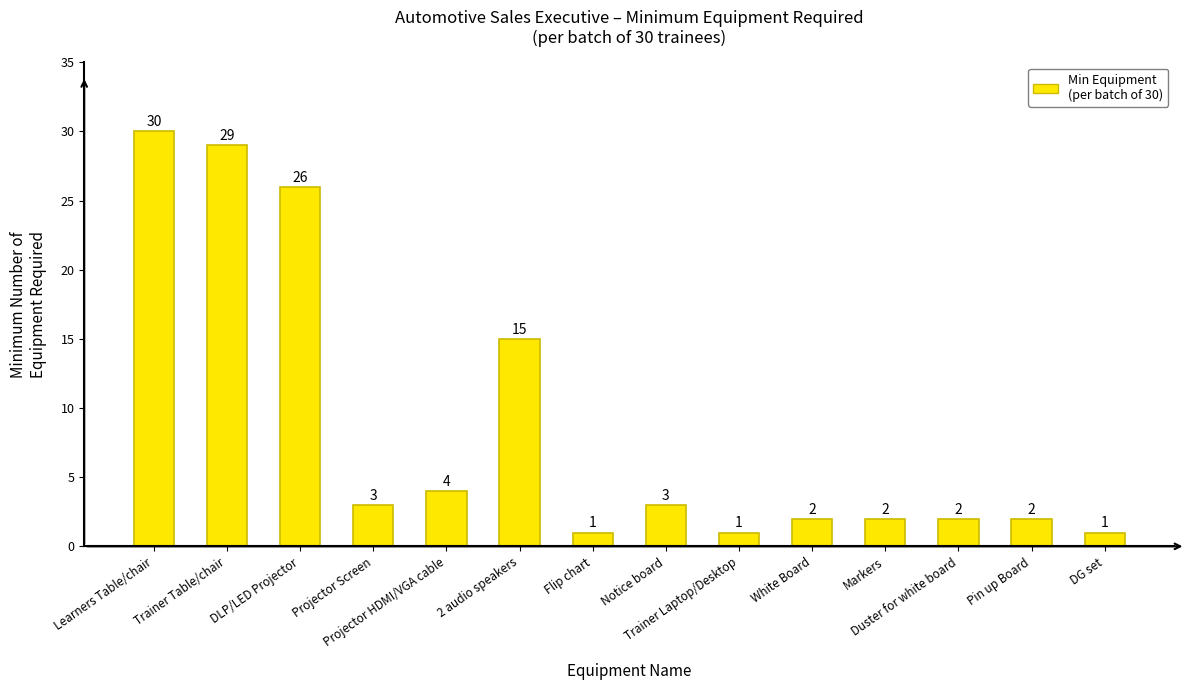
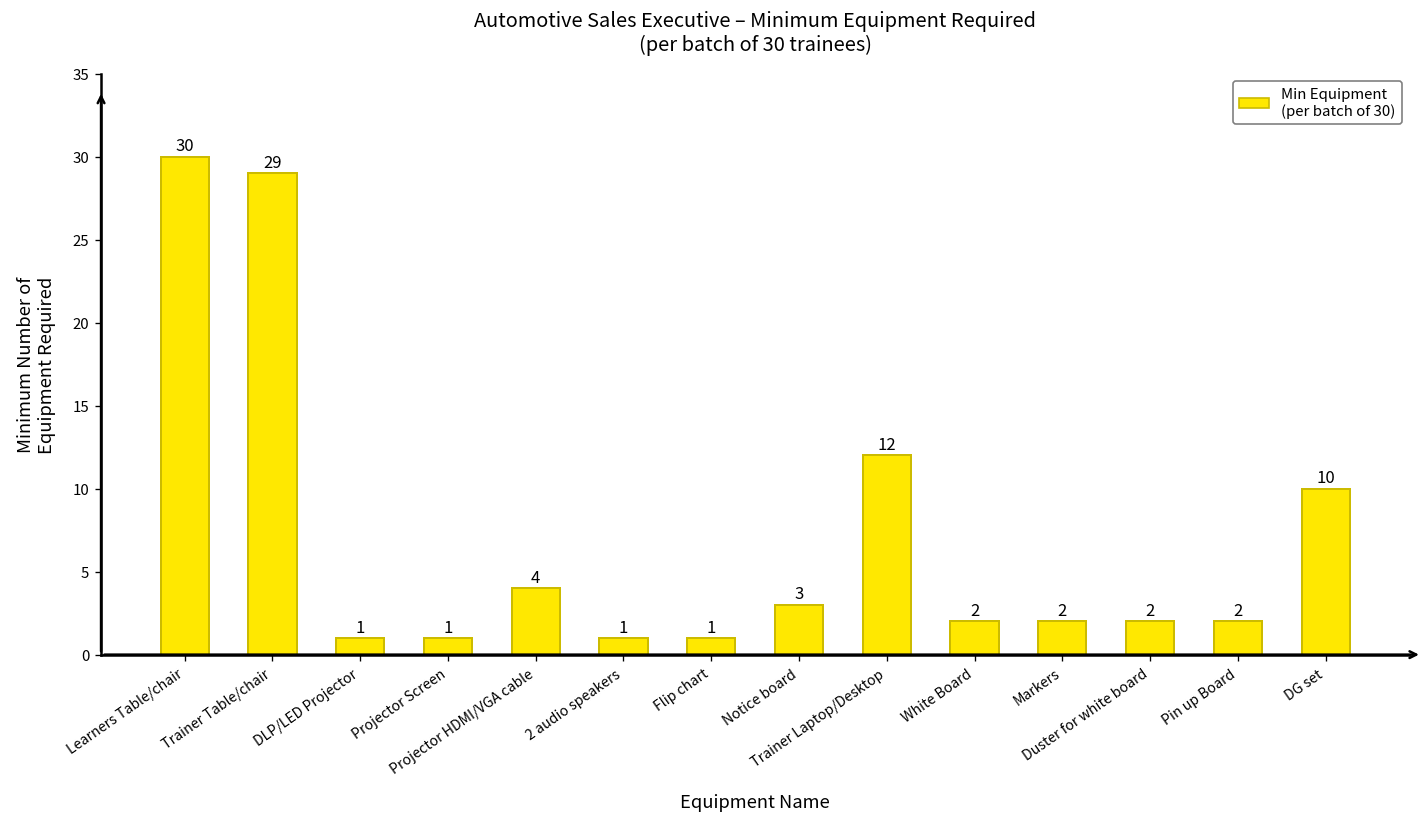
  {
    "Learners Table/chair": 30,
    "Trainer Table/chair": 29,
-   "DLP/LED Projector": 26,
-   "Projector Screen": 3,
+   "DLP/LED Projector": 1,
+   "Projector Screen": 1,
    "Projector HDMI/VGA cable": 4,
-   "2 audio speakers": 15,
+   "2 audio speakers": 1,
    "Flip chart": 1,
    "Notice board": 3,
-   "Trainer Laptop/Desktop": 1,
+   "Trainer Laptop/Desktop": 12,
    "White Board": 2,
    "Markers": 2,
    "Duster for white board": 2,
    "Pin up Board": 2,
-   "DG set": 1
+   "DG set": 10
  }
